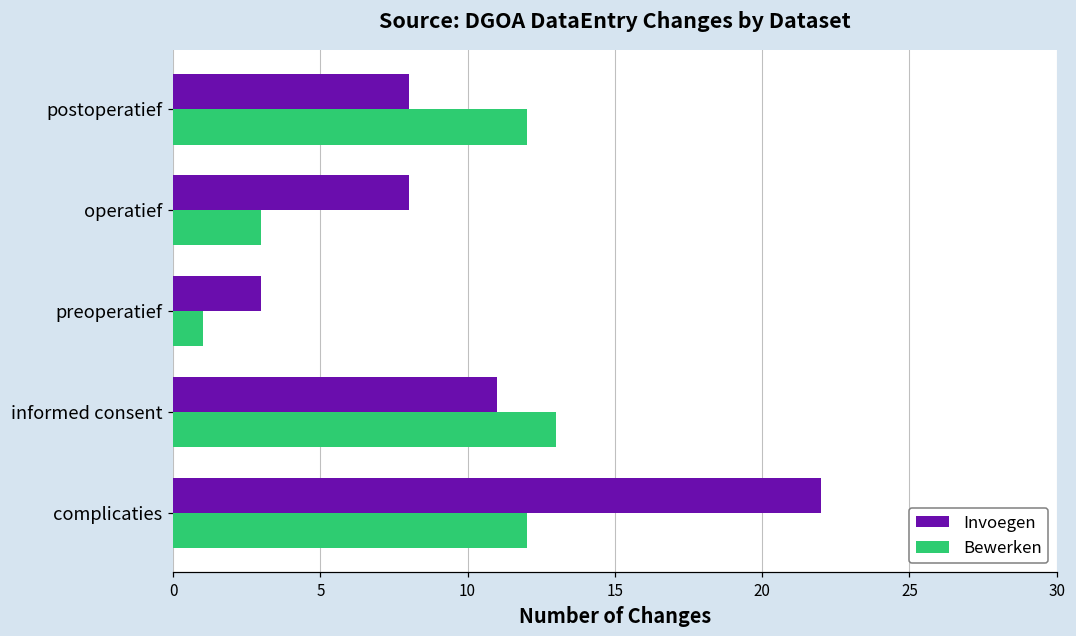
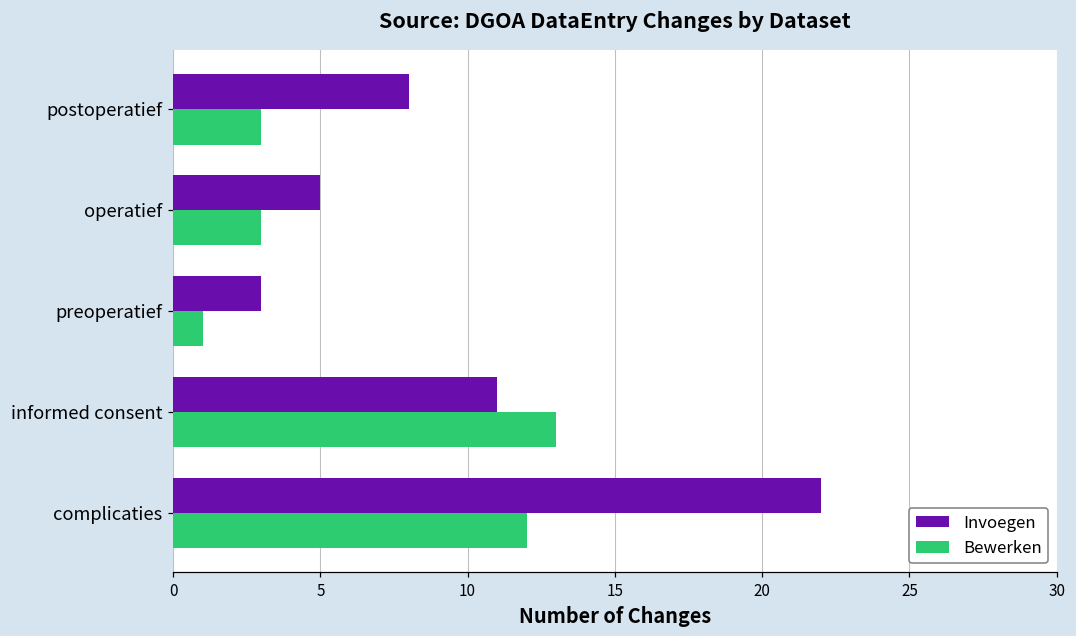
  {
    "Invoegen": {
      "postoperatief": 8,
-     "operatief": 8,
+     "operatief": 5,
      "preoperatief": 3,
      "informed consent": 11,
      "complicaties": 22
    },
    "Bewerken": {
-     "postoperatief": 12,
+     "postoperatief": 3,
      "operatief": 3,
      "preoperatief": 1,
      "informed consent": 13,
      "complicaties": 12
    }
  }
